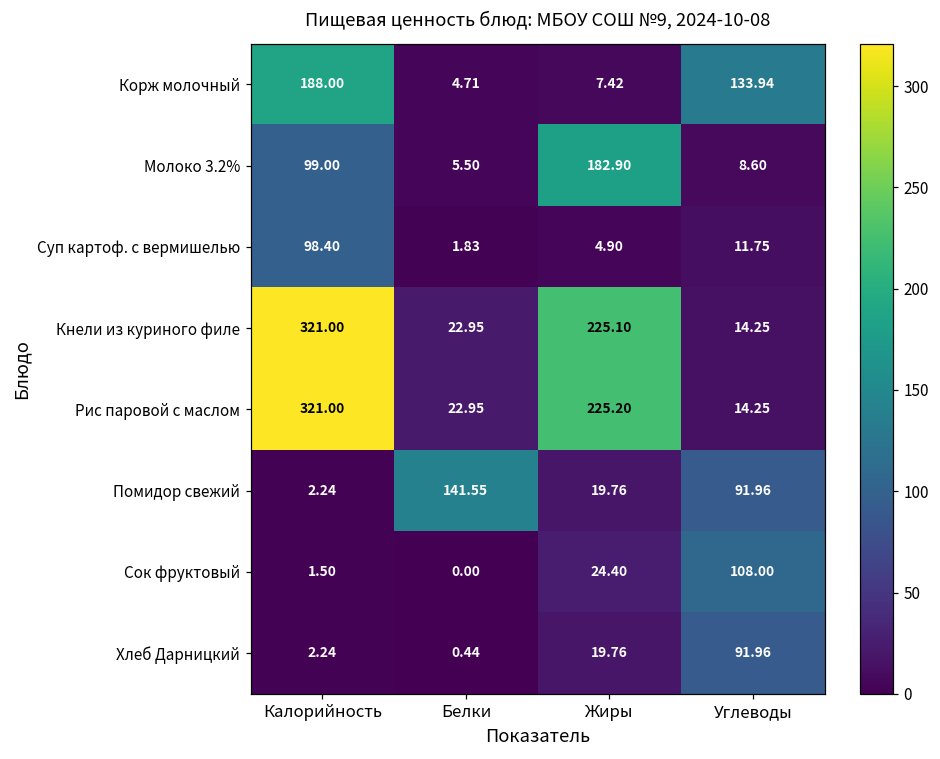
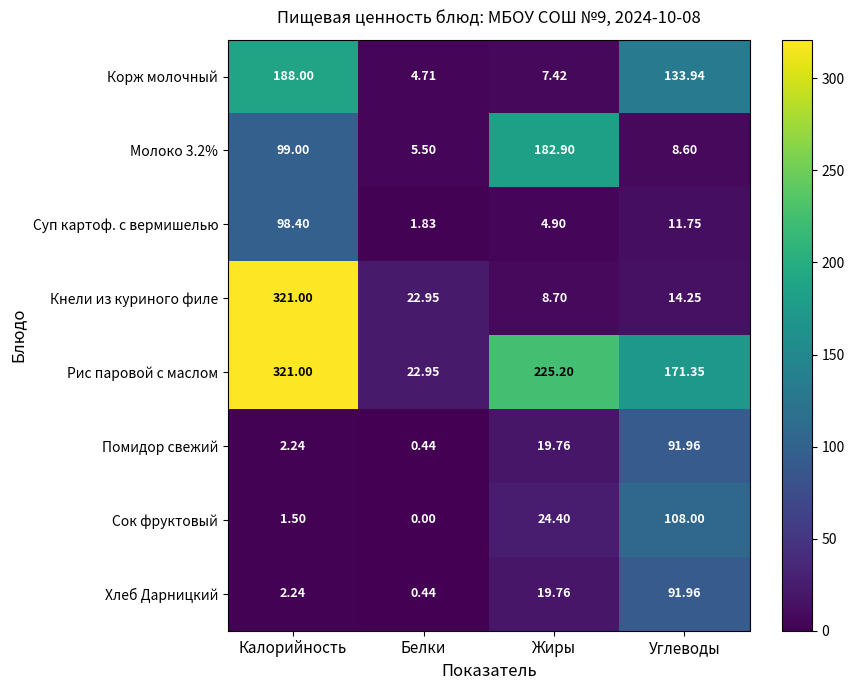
  {
    "Корж молочный": {
      "Калорийность": 188.00,
      "Белки": 4.71,
      "Жиры": 7.42,
      "Углеводы": 133.94
    },
    "Молоко 3.2%": {
      "Калорийность": 99.00,
      "Белки": 5.50,
      "Жиры": 182.90,
      "Углеводы": 8.60
    },
    "Суп картоф. с вермишелью": {
      "Калорийность": 98.40,
      "Белки": 1.83,
      "Жиры": 4.90,
      "Углеводы": 11.75
    },
    "Кнели из куриного филе": {
      "Калорийность": 321.00,
      "Белки": 22.95,
-     "Жиры": 225.10,
+     "Жиры": 8.70,
      "Углеводы": 14.25
    },
    "Рис паровой с маслом": {
      "Калорийность": 321.00,
      "Белки": 22.95,
      "Жиры": 225.20,
-     "Углеводы": 14.25
+     "Углеводы": 171.35
    },
    "Помидор свежий": {
      "Калорийность": 2.24,
-     "Белки": 141.55,
+     "Белки": 0.44,
      "Жиры": 19.76,
      "Углеводы": 91.96
    },
    "Сок фруктовый": {
      "Калорийность": 1.50,
      "Белки": 0.00,
      "Жиры": 24.40,
      "Углеводы": 108.00
    },
    "Хлеб Дарницкий": {
      "Калорийность": 2.24,
      "Белки": 0.44,
      "Жиры": 19.76,
      "Углеводы": 91.96
    }
  }
